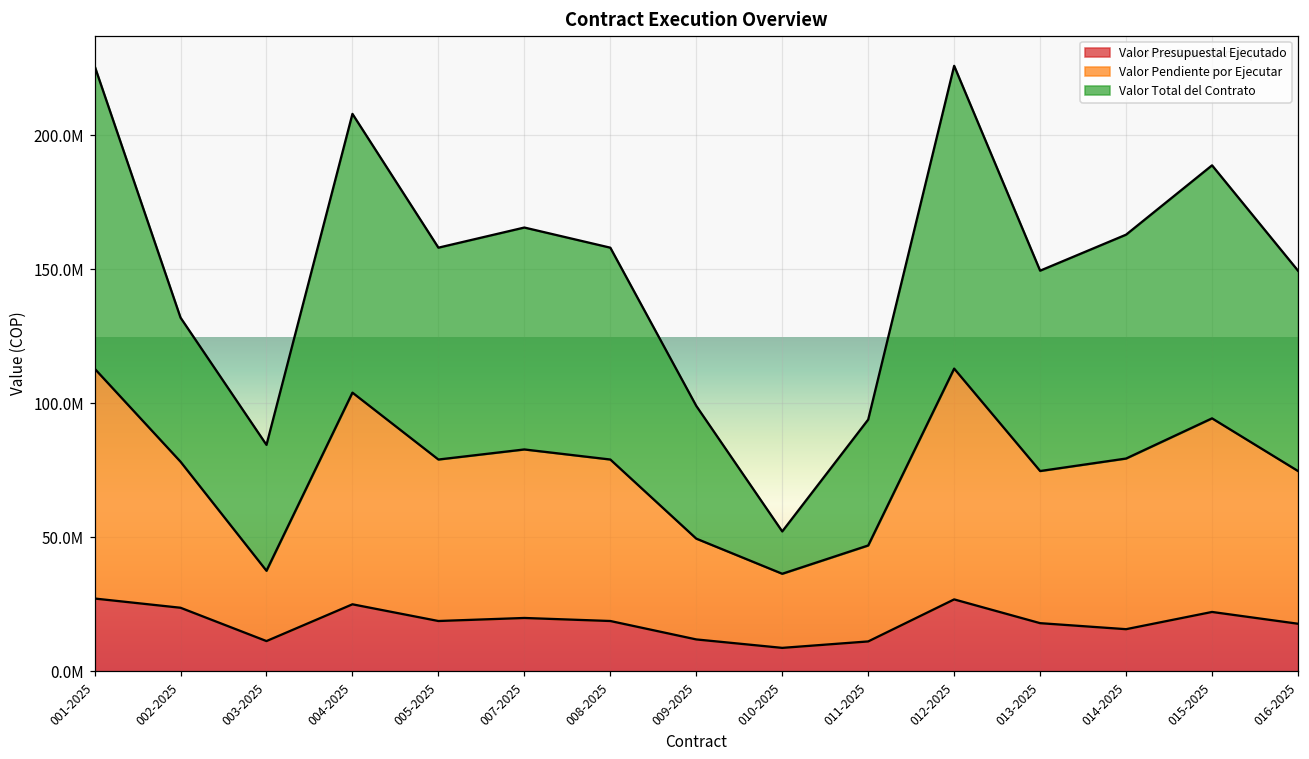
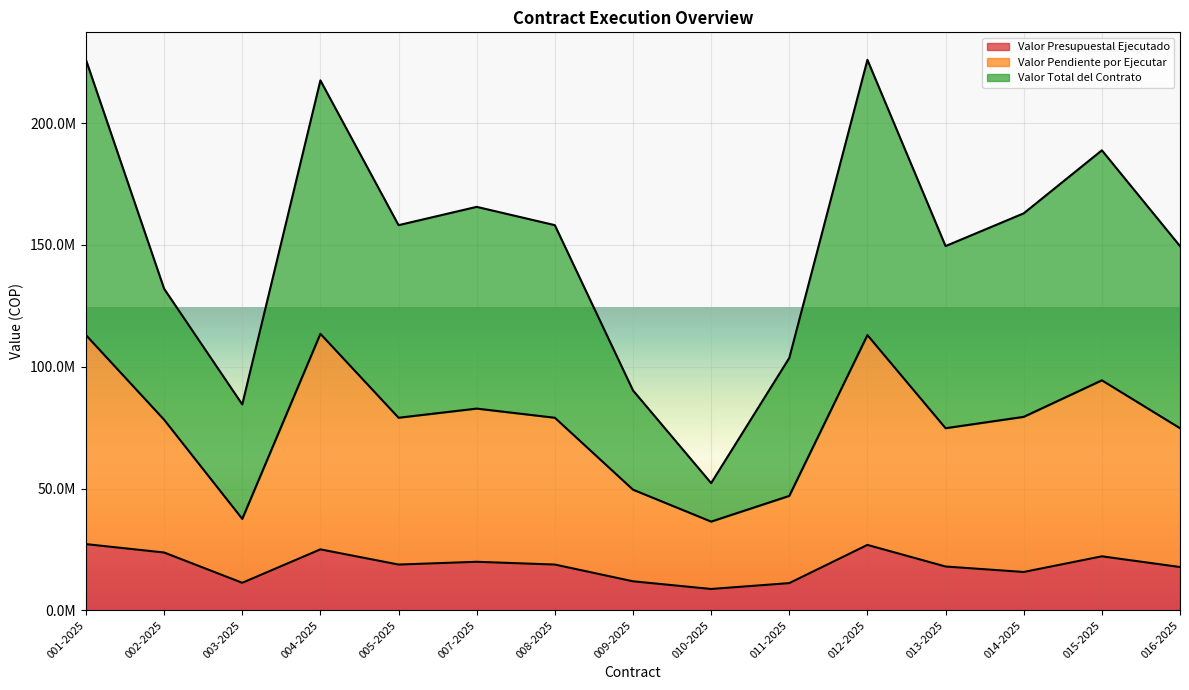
  {
    "Valor Presupuestal Ejecutado": {
      "001-2025": 27000000,
      "002-2025": 24000000,
      "003-2025": 11000000,
      "004-2025": 25000000,
      "005-2025": 19000000,
      "007-2025": 20000000,
      "008-2025": 19000000,
      "009-2025": 12000000,
      "010-2025": 9000000,
      "011-2025": 11000000,
      "012-2025": 27000000,
      "013-2025": 18000000,
      "014-2025": 16000000,
      "015-2025": 22000000,
      "016-2025": 18000000
    },
    "Valor Pendiente por Ejecutar": {
      "001-2025": 86000000,
      "002-2025": 54000000,
      "003-2025": 26000000,
-     "004-2025": 79000000,
+     "004-2025": 88000000,
      "005-2025": 60000000,
      "007-2025": 63000000,
      "008-2025": 60000000,
      "009-2025": 38000000,
      "010-2025": 28000000,
      "011-2025": 36000000,
      "012-2025": 86000000,
      "013-2025": 57000000,
      "014-2025": 64000000,
      "015-2025": 72000000,
      "016-2025": 57000000
    },
    "Valor Total del Contrato": {
      "001-2025": 113000000,
      "002-2025": 54000000,
      "003-2025": 47000000,
      "004-2025": 104000000,
      "005-2025": 79000000,
      "007-2025": 83000000,
      "008-2025": 79000000,
-     "009-2025": 50000000,
+     "009-2025": 41000000,
      "010-2025": 16000000,
-     "011-2025": 47000000,
+     "011-2025": 57000000,
      "012-2025": 113000000,
      "013-2025": 75000000,
      "014-2025": 84000000,
      "015-2025": 94000000,
      "016-2025": 75000000
    }
  }
